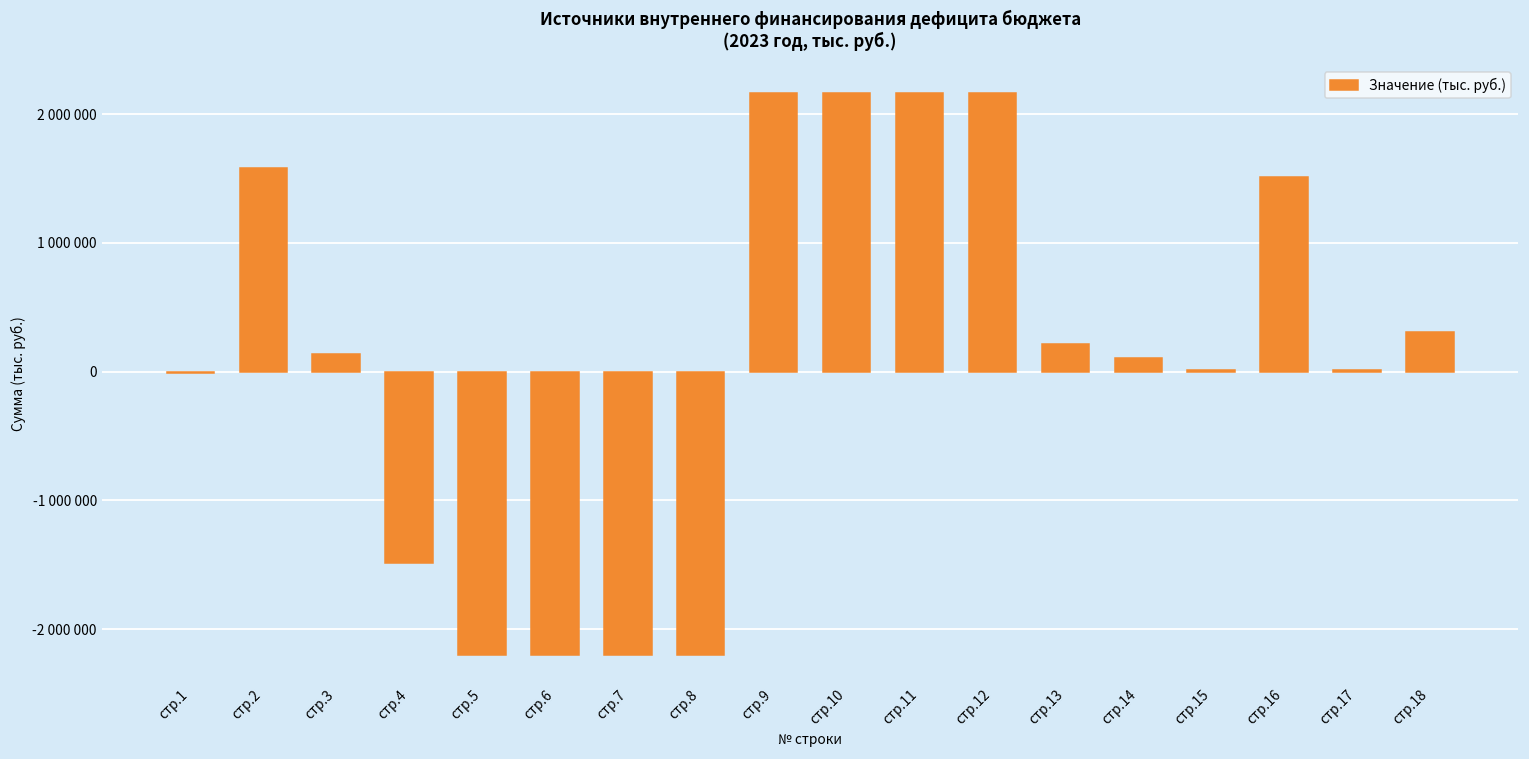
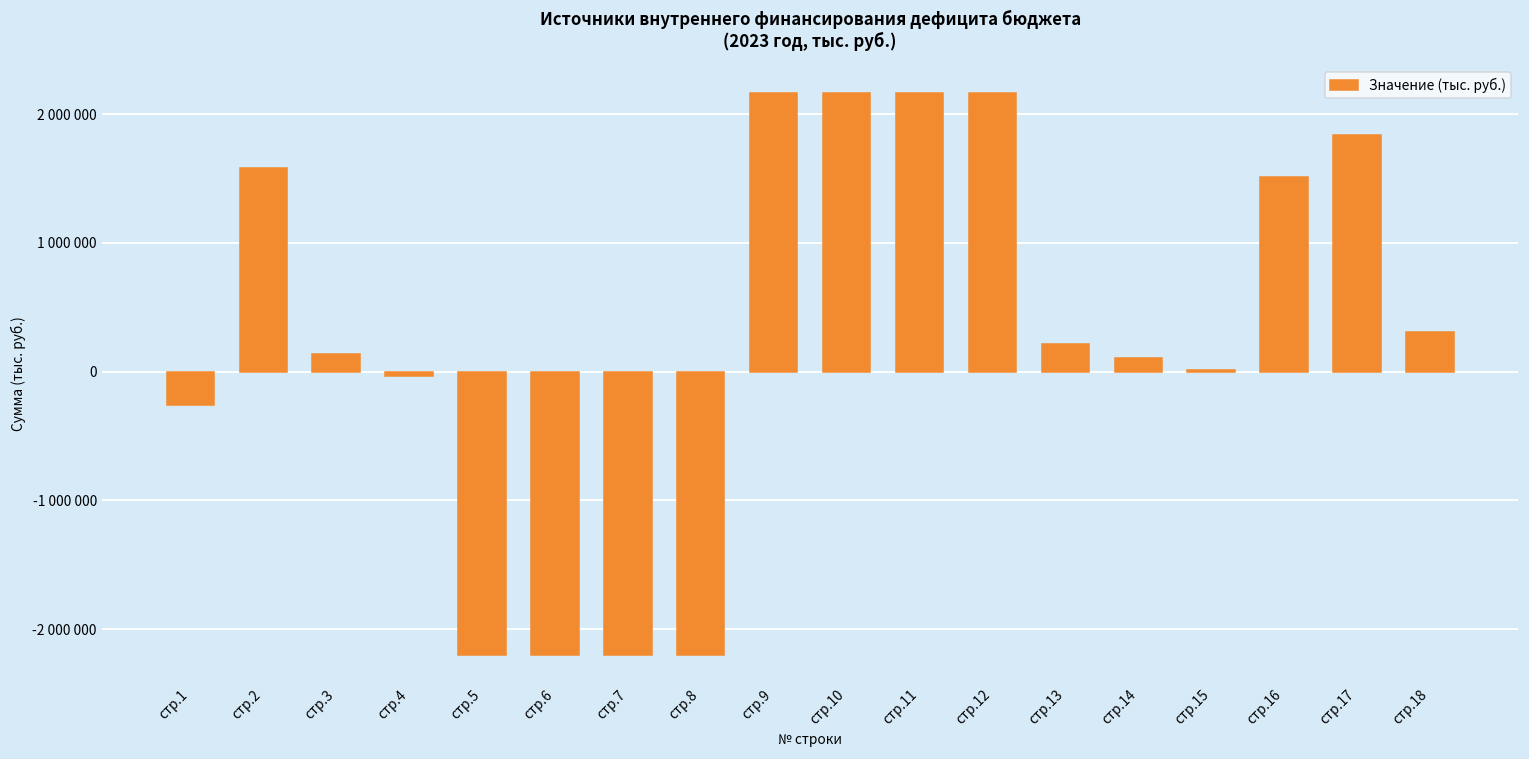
  {
-   "стр.1": -10000,
+   "стр.1": -260000,
    "стр.2": 1580000,
    "стр.3": 140000,
-   "стр.4": -1490000,
+   "стр.4": -40000,
    "стр.5": -2200000,
    "стр.6": -2200000,
    "стр.7": -2200000,
    "стр.8": -2200000,
    "стр.9": 2160000,
    "стр.10": 2160000,
    "стр.11": 2160000,
    "стр.12": 2160000,
    "стр.13": 210000,
    "стр.14": 110000,
    "стр.16": 1510000,
-   "стр.17": 10000,
+   "стр.17": 1840000,
    "стр.18": 310000
  }
